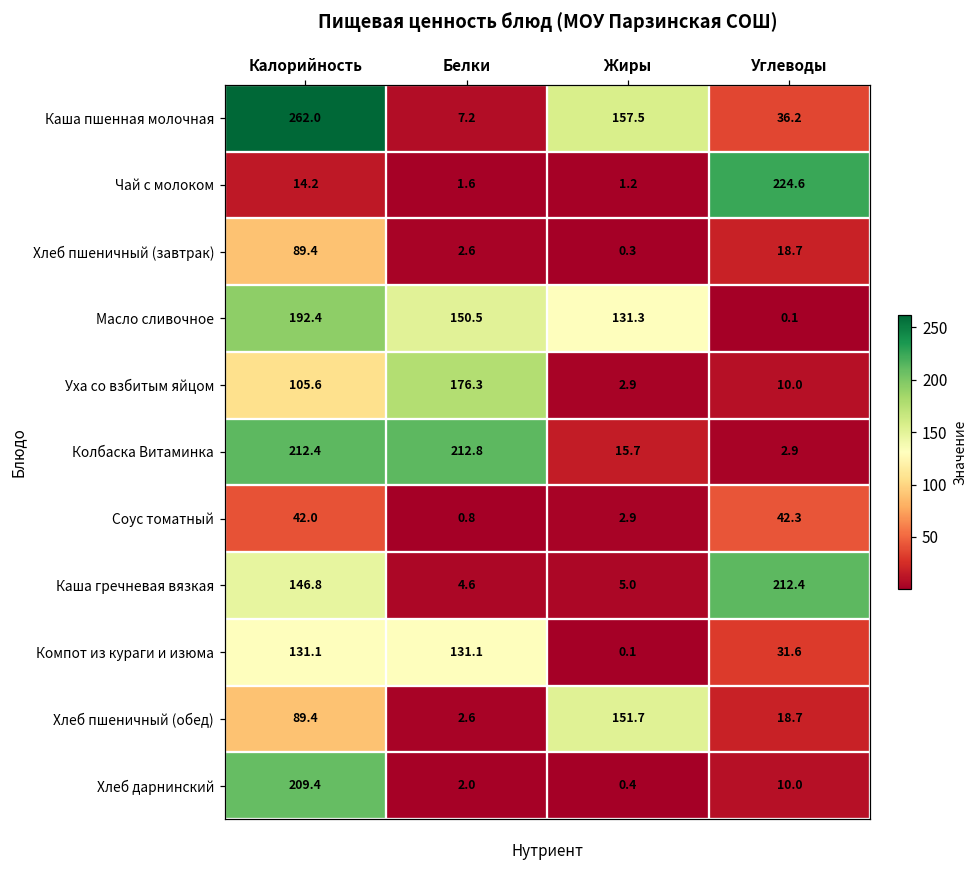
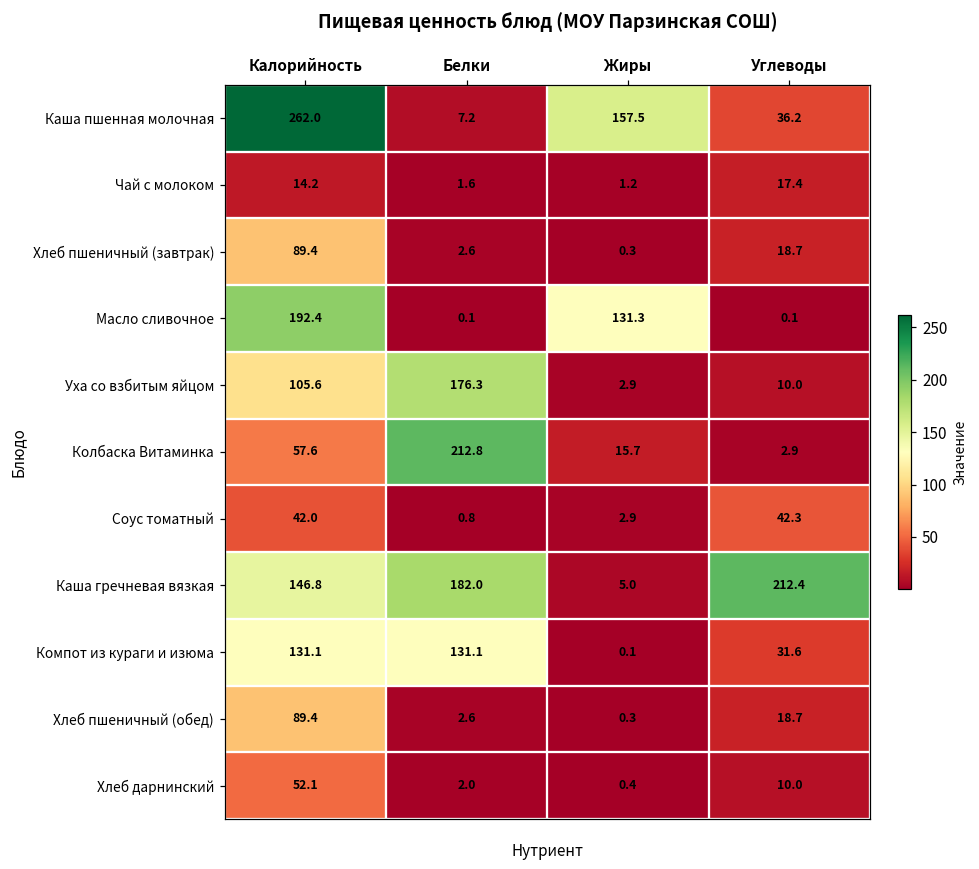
  {
    "Каша пшенная молочная": {
      "Калорийность": 262.0,
      "Белки": 7.2,
      "Жиры": 157.5,
      "Углеводы": 36.2
    },
    "Чай с молоком": {
      "Калорийность": 14.2,
      "Белки": 1.6,
      "Жиры": 1.2,
-     "Углеводы": 224.6
+     "Углеводы": 17.4
    },
    "Хлеб пшеничный (завтрак)": {
      "Калорийность": 89.4,
      "Белки": 2.6,
      "Жиры": 0.3,
      "Углеводы": 18.7
    },
    "Масло сливочное": {
      "Калорийность": 192.4,
-     "Белки": 150.5,
+     "Белки": 0.1,
      "Жиры": 131.3,
      "Углеводы": 0.1
    },
    "Уха со взбитым яйцом": {
      "Калорийность": 105.6,
      "Белки": 176.3,
      "Жиры": 2.9,
      "Углеводы": 10.0
    },
    "Колбаска Витаминка": {
-     "Калорийность": 212.4,
+     "Калорийность": 57.6,
      "Белки": 212.8,
      "Жиры": 15.7,
      "Углеводы": 2.9
    },
    "Соус томатный": {
      "Калорийность": 42.0,
      "Белки": 0.8,
      "Жиры": 2.9,
      "Углеводы": 42.3
    },
    "Каша гречневая вязкая": {
      "Калорийность": 146.8,
-     "Белки": 4.6,
+     "Белки": 182.0,
      "Жиры": 5.0,
      "Углеводы": 212.4
    },
    "Компот из кураги и изюма": {
      "Калорийность": 131.1,
      "Белки": 131.1,
      "Жиры": 0.1,
      "Углеводы": 31.6
    },
    "Хлеб пшеничный (обед)": {
      "Калорийность": 89.4,
      "Белки": 2.6,
-     "Жиры": 151.7,
+     "Жиры": 0.3,
      "Углеводы": 18.7
    },
    "Хлеб дарнинский": {
-     "Калорийность": 209.4,
+     "Калорийность": 52.1,
      "Белки": 2.0,
      "Жиры": 0.4,
      "Углеводы": 10.0
    }
  }
